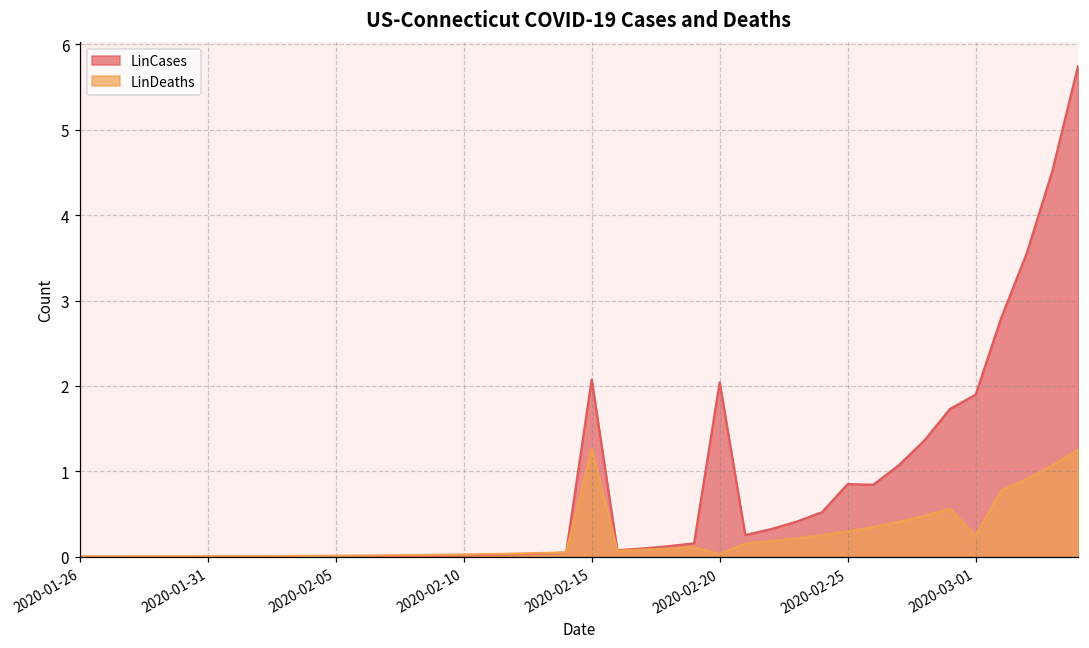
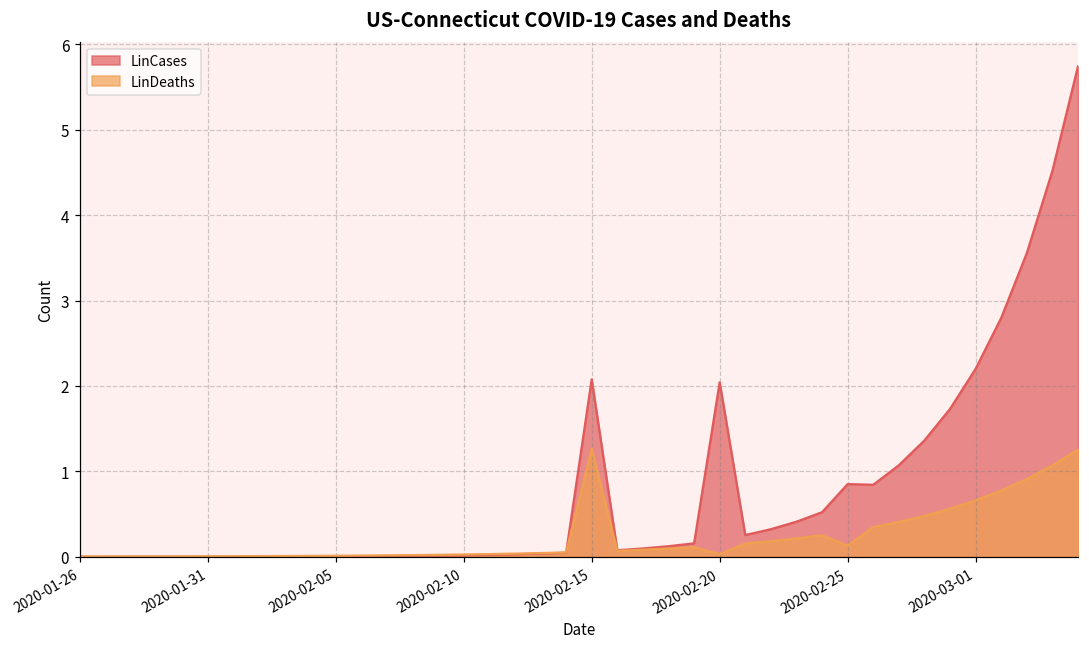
  {
    "LinCases": {
      "2020-02-15": 2.1,
      "2020-02-20": 2.0,
      "2020-02-25": 0.9,
-     "2020-03-01": 1.9
+     "2020-03-01": 2.2
    },
    "LinDeaths": {
      "2020-02-15": 1.3,
      "2020-02-20": 0.0,
-     "2020-02-25": 0.3,
-     "2020-03-01": 0.2
+     "2020-02-25": 0.1,
+     "2020-03-01": 0.7
    }
  }
